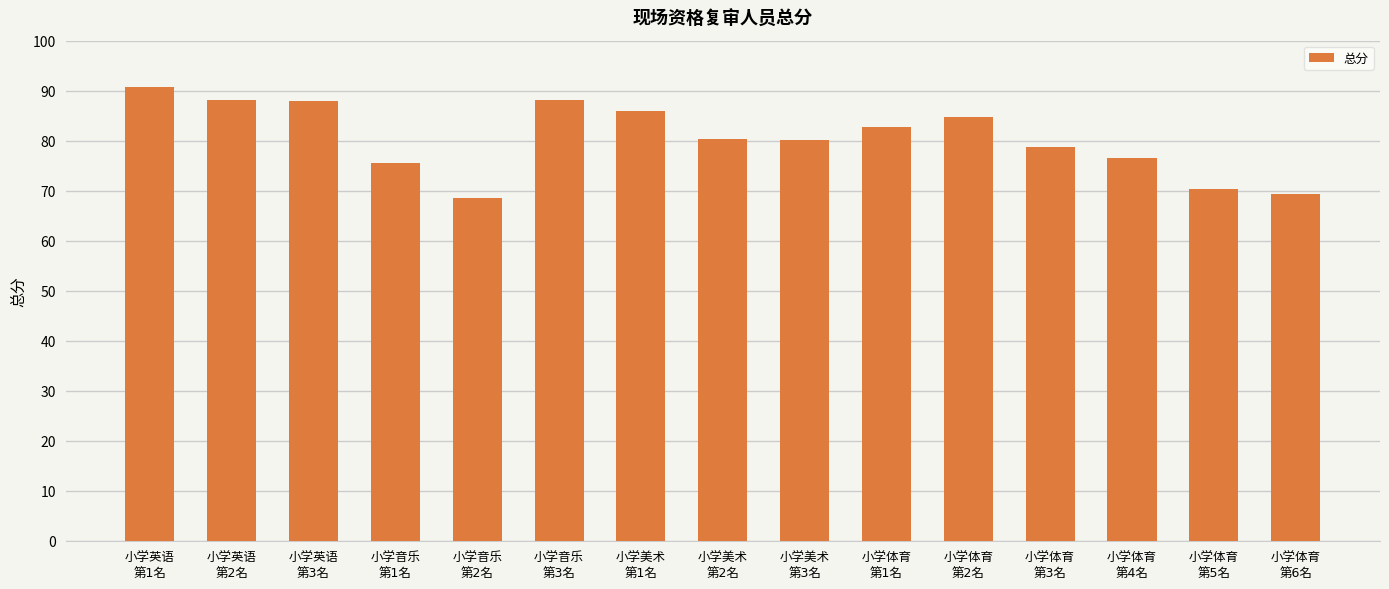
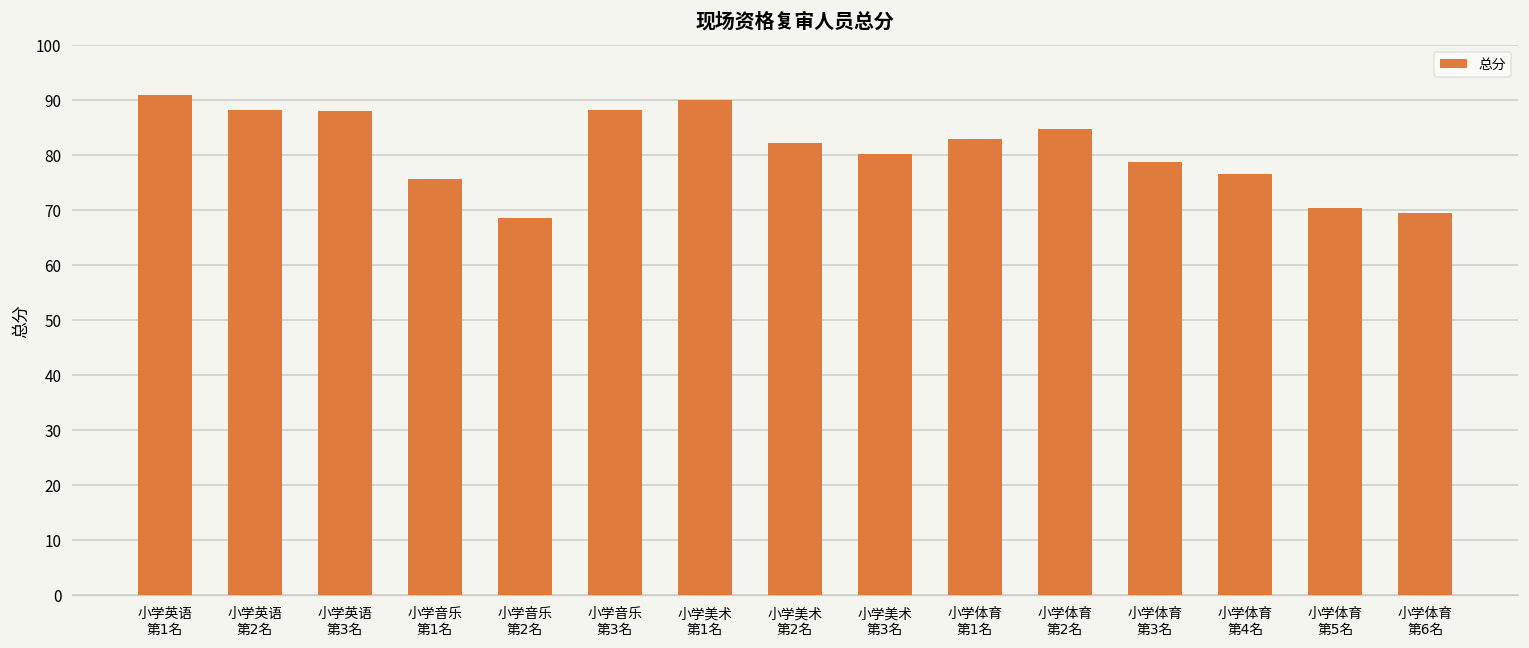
  {
    "小学英语 第1名": 91,
    "小学英语 第2名": 88,
    "小学英语 第3名": 88,
    "小学音乐 第1名": 76,
    "小学音乐 第2名": 68,
    "小学音乐 第3名": 88,
-   "小学美术 第1名": 86,
-   "小学美术 第2名": 80,
+   "小学美术 第1名": 90,
+   "小学美术 第2名": 82,
    "小学美术 第3名": 80,
    "小学体育 第1名": 83,
    "小学体育 第2名": 85,
    "小学体育 第3名": 79,
    "小学体育 第4名": 77,
    "小学体育 第5名": 70,
    "小学体育 第6名": 69
  }
